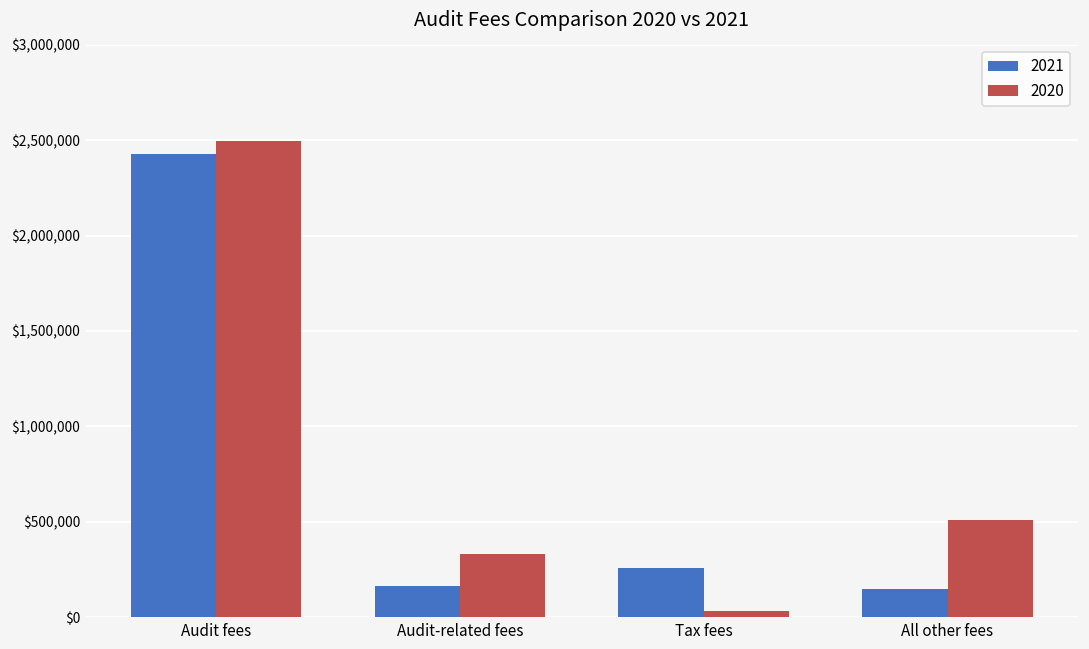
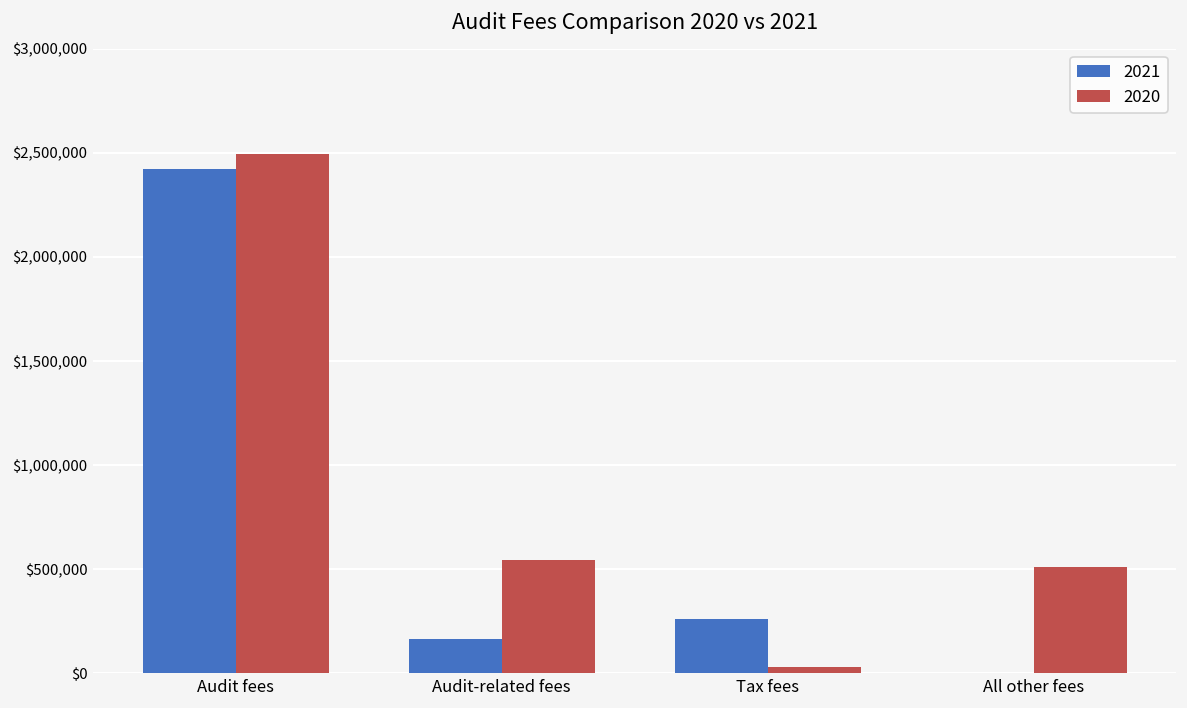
  {
    "2021": {
      "Audit fees": "$2,430,000",
      "Audit-related fees": "$160,000",
      "Tax fees": "$260,000",
-     "All other fees": "$150,000"
+     "All other fees": "$0"
    },
    "2020": {
      "Audit fees": "$2,500,000",
-     "Audit-related fees": "$330,000",
+     "Audit-related fees": "$550,000",
      "Tax fees": "$30,000",
      "All other fees": "$510,000"
    }
  }
